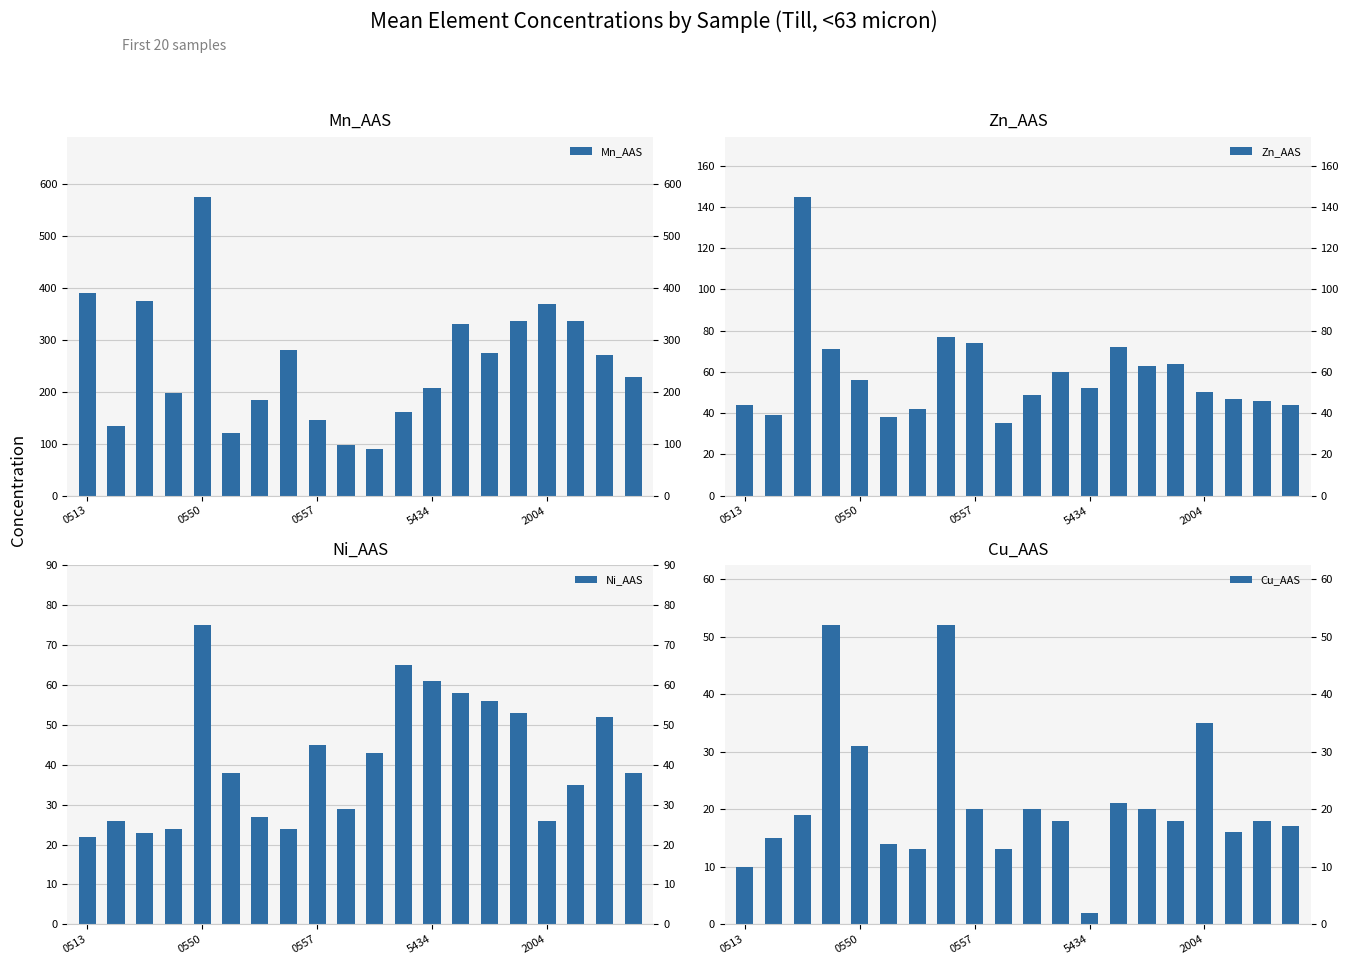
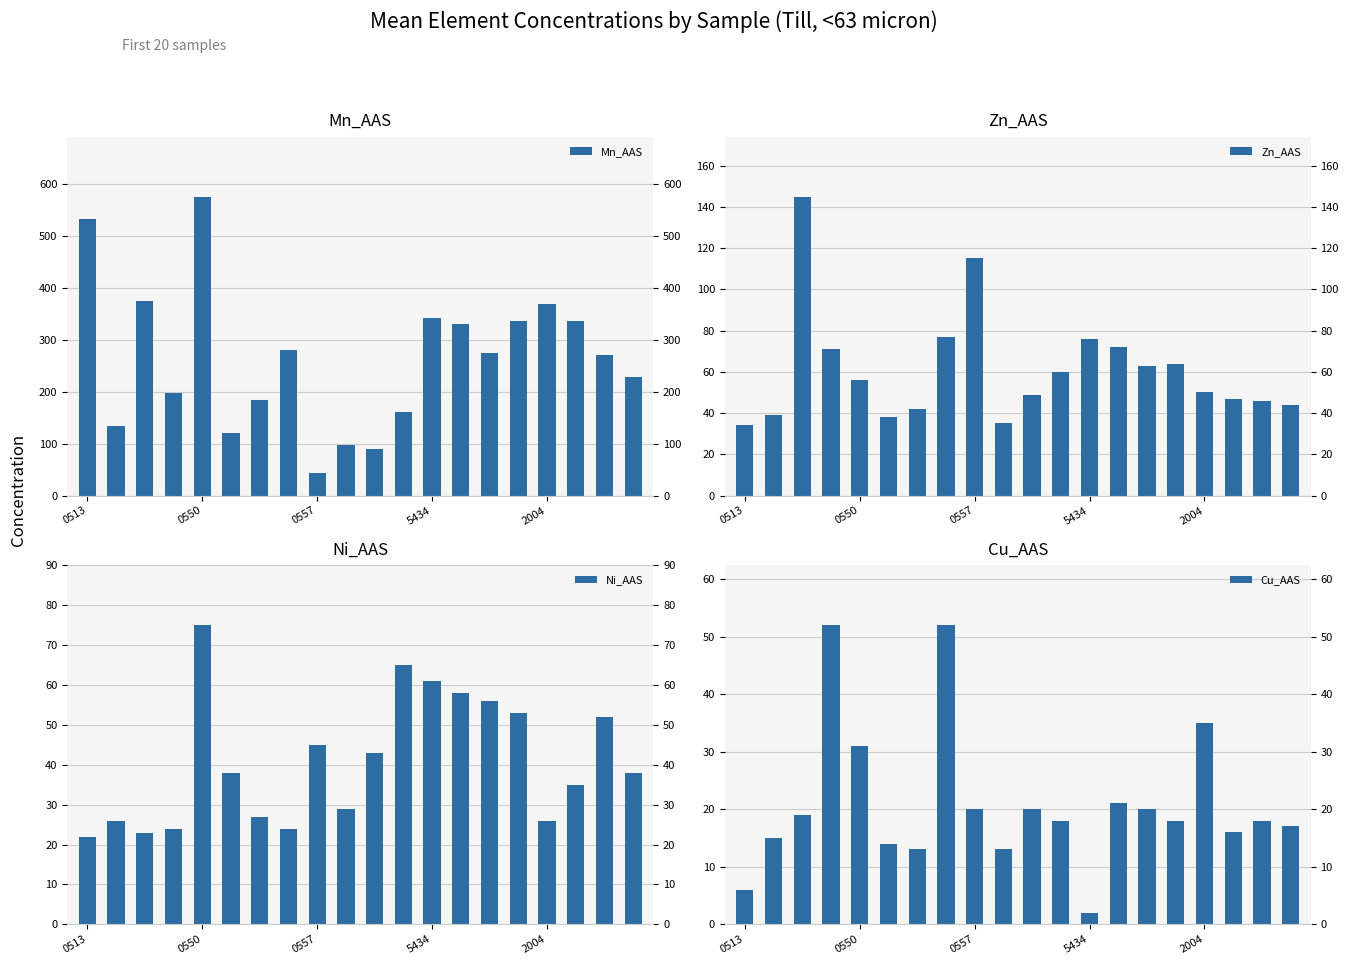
  {
    "Mn_AAS": {
-     "0513": 390,
+     "0513": 530,
      "0550": 580,
-     "0557": 150,
-     "5434": 210,
+     "0557": 40,
+     "5434": 340,
      "2004": 370
    },
    "Zn_AAS": {
-     "0513": 44,
+     "0513": 34,
      "0550": 56,
-     "0557": 74,
-     "5434": 52,
+     "0557": 115,
+     "5434": 76,
      "2004": 50
    },
    "Ni_AAS": {
      "0513": 22,
      "0550": 75,
      "0557": 45,
      "5434": 61,
      "2004": 26
    },
    "Cu_AAS": {
-     "0513": 10,
+     "0513": 6,
      "0550": 31,
      "0557": 20,
      "5434": 2,
      "2004": 35
    }
  }
